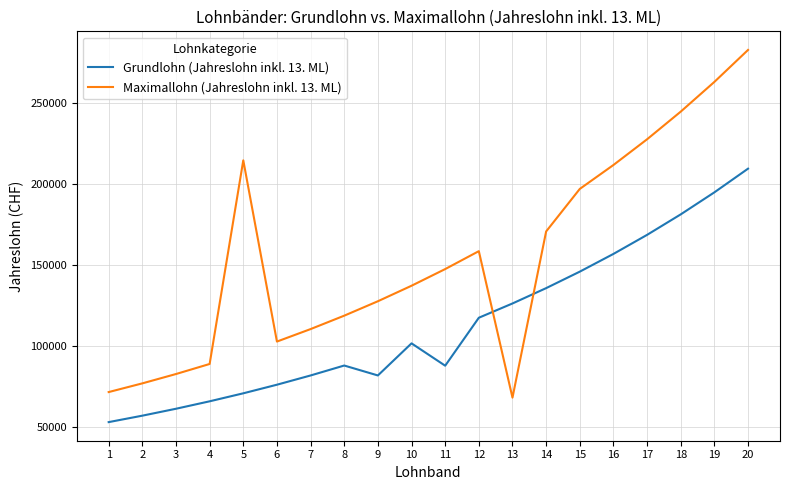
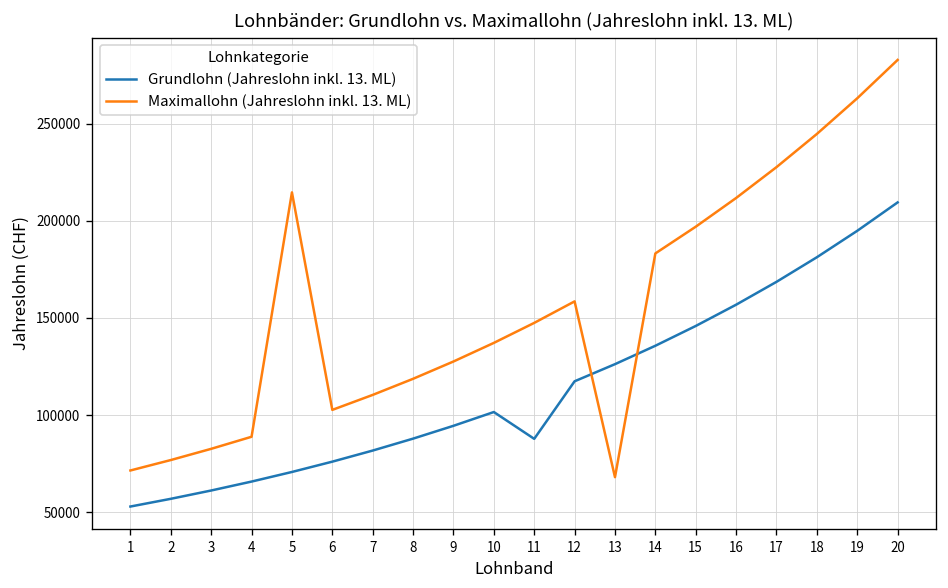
  {
    "Grundlohn (Jahreslohn inkl. 13. ML)": {
      "1": 53000,
      "2": 57000,
      "3": 61000,
      "4": 66000,
      "5": 71000,
      "6": 76000,
      "7": 82000,
      "8": 88000,
-     "9": 82000,
+     "9": 95000,
      "10": 102000,
      "11": 88000,
      "12": 117000,
      "13": 126000,
      "14": 136000,
      "15": 146000,
      "16": 157000,
      "17": 169000,
      "18": 181000,
      "19": 195000,
      "20": 209000
    },
    "Maximallohn (Jahreslohn inkl. 13. ML)": {
      "1": 72000,
      "2": 77000,
      "3": 83000,
      "4": 89000,
      "5": 215000,
      "6": 103000,
      "7": 110000,
      "8": 119000,
      "9": 128000,
      "10": 137000,
      "11": 147000,
      "12": 159000,
      "13": 68000,
-     "14": 171000,
+     "14": 183000,
      "15": 197000,
      "16": 212000,
      "17": 228000,
      "18": 245000,
      "19": 263000,
      "20": 283000
    }
  }
